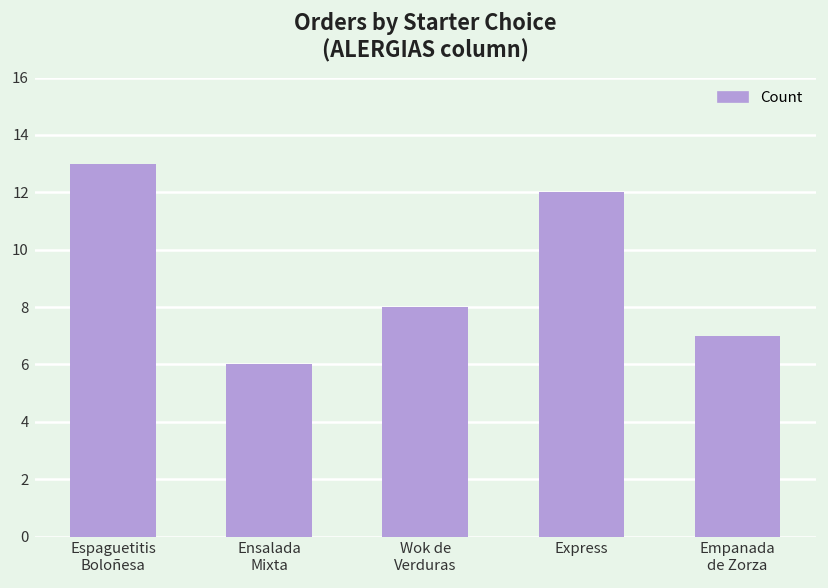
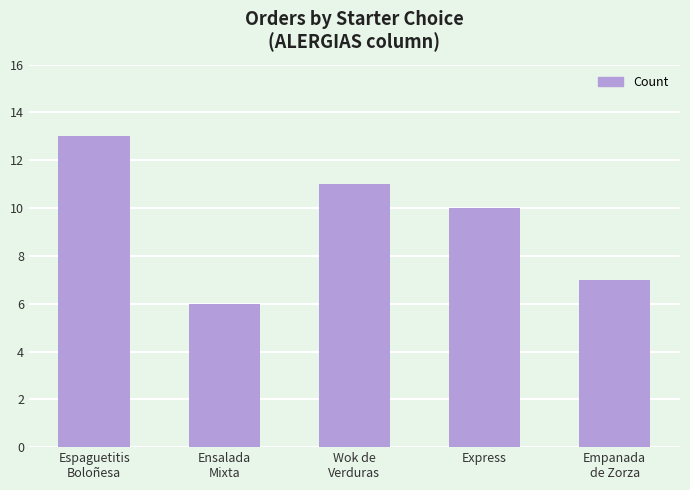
  {
    "Espaguetitis Boloñesa": 13,
    "Ensalada Mixta": 6,
-   "Wok de Verduras": 8,
-   "Express": 12,
+   "Wok de Verduras": 11,
+   "Express": 10,
    "Empanada de Zorza": 7
  }
